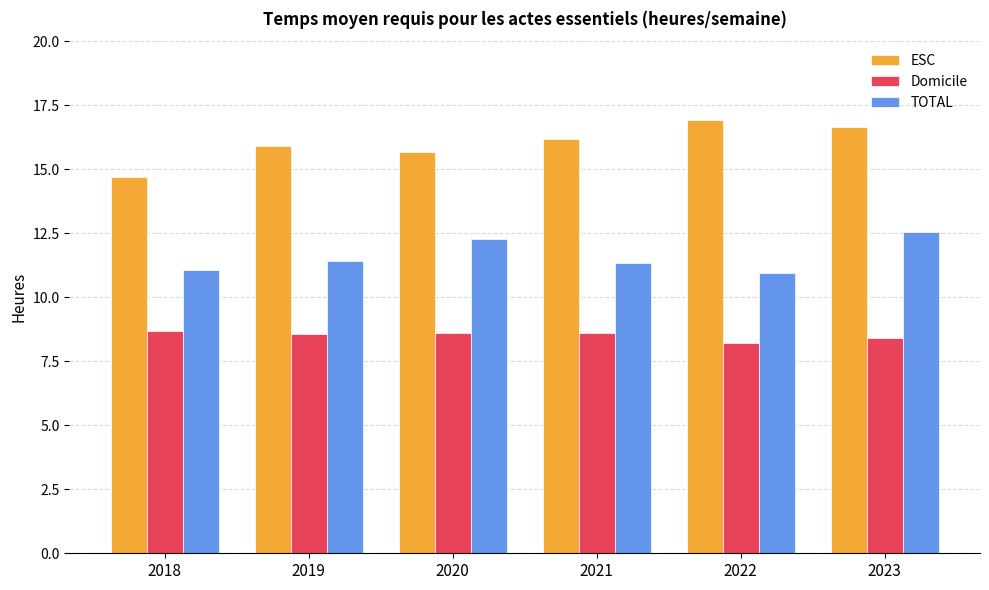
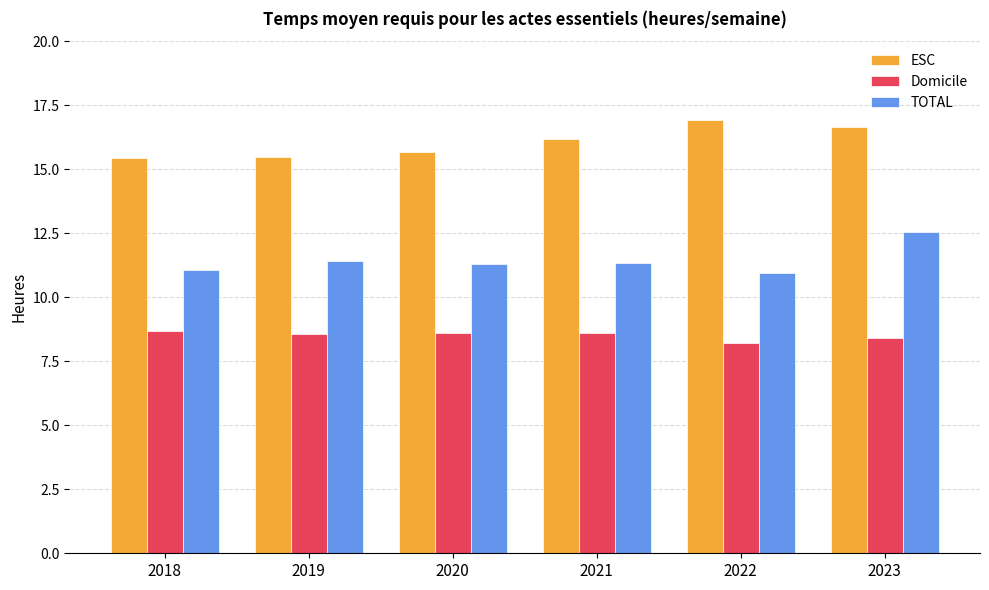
  {
    "ESC": {
-     "2018": 14.7,
-     "2019": 15.9,
+     "2018": 15.5,
+     "2019": 15.5,
      "2020": 15.7,
      "2021": 16.2,
      "2022": 16.9,
      "2023": 16.6
    },
    "Domicile": {
      "2018": 8.7,
      "2019": 8.6,
      "2020": 8.6,
      "2021": 8.6,
      "2022": 8.2,
      "2023": 8.4
    },
    "TOTAL": {
      "2018": 11.1,
      "2019": 11.4,
-     "2020": 12.3,
+     "2020": 11.3,
      "2021": 11.4,
      "2022": 10.9,
      "2023": 12.5
    }
  }
